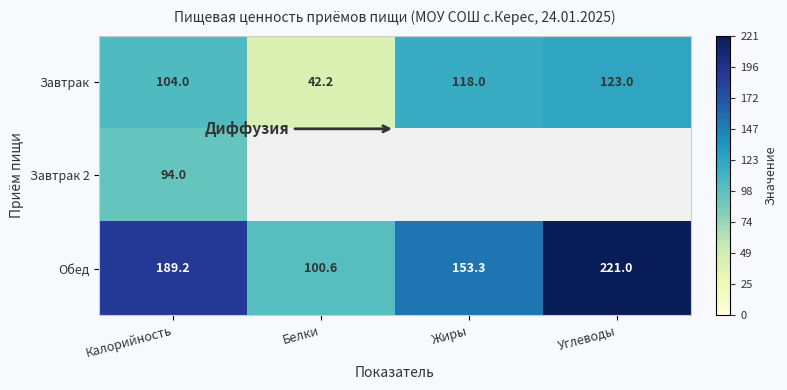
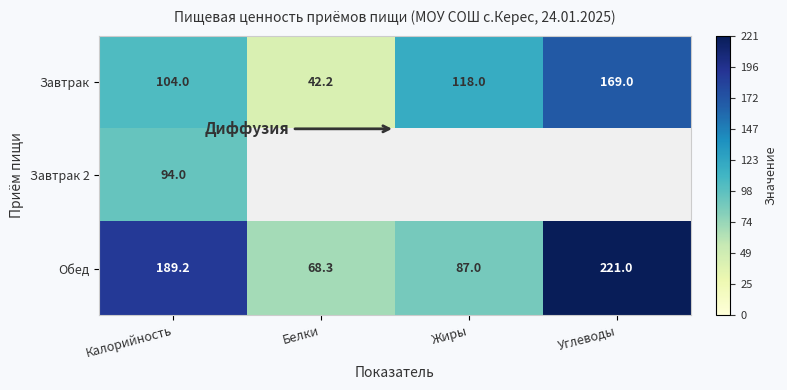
  {
    "Завтрак": {
      "Калорийность": 104.0,
      "Жиры": 118.0,
-     "Углеводы": 123.0
+     "Углеводы": 169.0
    },
    "Завтрак 2": {
      "Калорийность": 94.0
    },
    "Обед": {
      "Калорийность": 189.2,
-     "Белки": 100.6,
-     "Жиры": 153.3,
+     "Белки": 68.3,
+     "Жиры": 87.0,
      "Углеводы": 221.0
    }
  }
